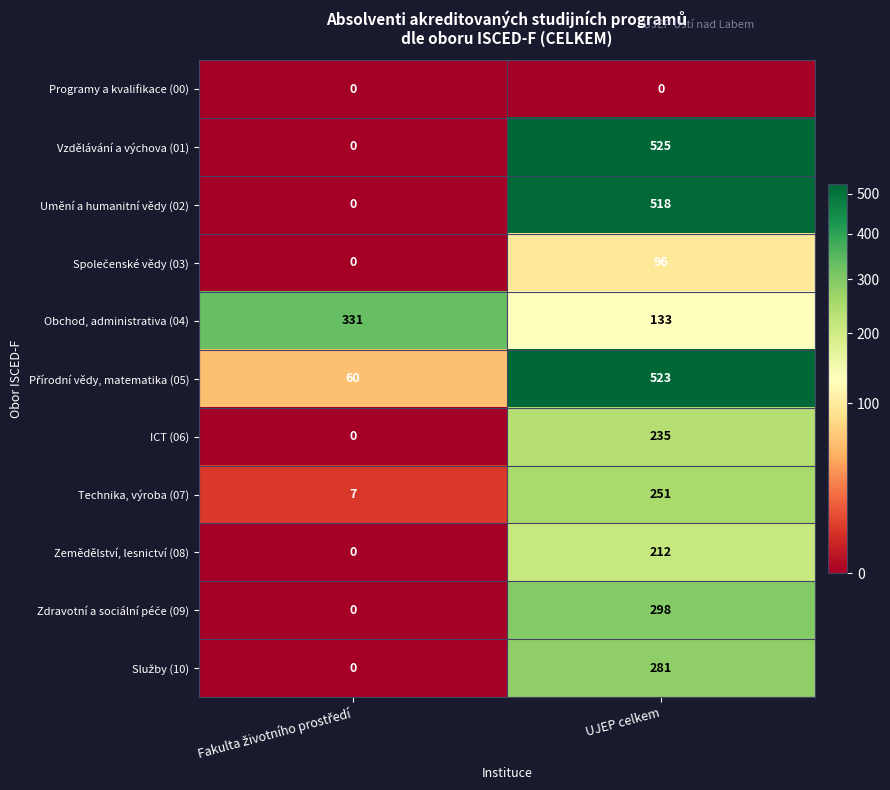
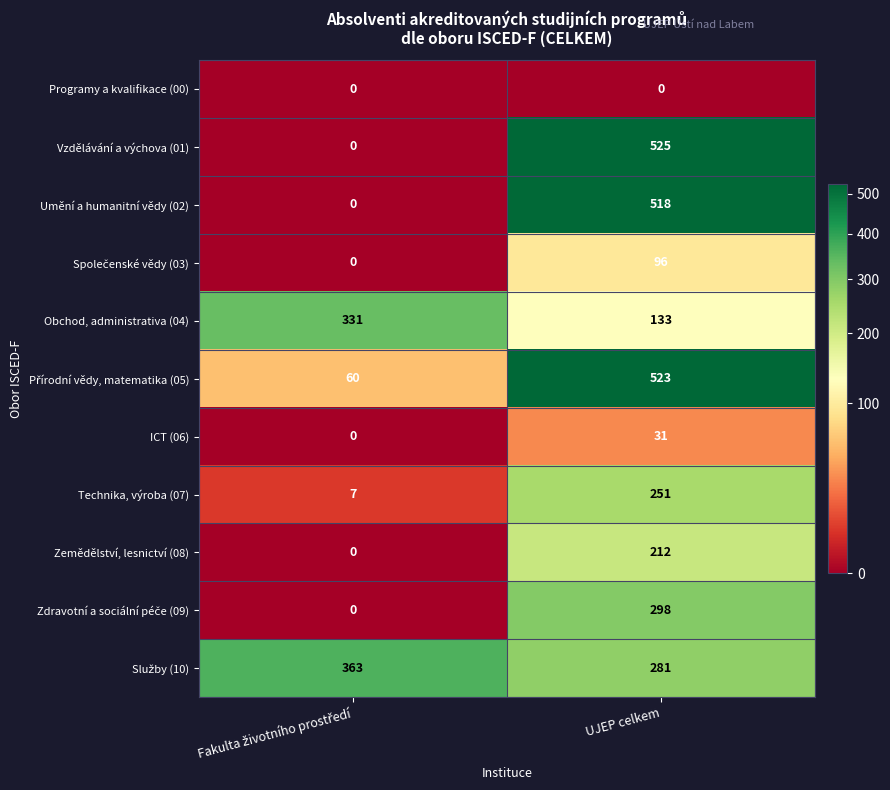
  {
    "Programy a kvalifikace (00)": {
      "Fakulta životního prostředí": 0,
      "UJEP celkem": 0
    },
    "Vzdělávání a výchova (01)": {
      "Fakulta životního prostředí": 0,
      "UJEP celkem": 525
    },
    "Umění a humanitní vědy (02)": {
      "Fakulta životního prostředí": 0,
      "UJEP celkem": 518
    },
    "Společenské vědy (03)": {
      "Fakulta životního prostředí": 0,
      "UJEP celkem": 96
    },
    "Obchod, administrativa (04)": {
      "Fakulta životního prostředí": 331,
      "UJEP celkem": 133
    },
    "Přírodní vědy, matematika (05)": {
      "Fakulta životního prostředí": 60,
      "UJEP celkem": 523
    },
    "ICT (06)": {
      "Fakulta životního prostředí": 0,
-     "UJEP celkem": 235
+     "UJEP celkem": 31
    },
    "Technika, výroba (07)": {
      "Fakulta životního prostředí": 7,
      "UJEP celkem": 251
    },
    "Zemědělství, lesnictví (08)": {
      "Fakulta životního prostředí": 0,
      "UJEP celkem": 212
    },
    "Zdravotní a sociální péče (09)": {
      "Fakulta životního prostředí": 0,
      "UJEP celkem": 298
    },
    "Služby (10)": {
-     "Fakulta životního prostředí": 0,
+     "Fakulta životního prostředí": 363,
      "UJEP celkem": 281
    }
  }
